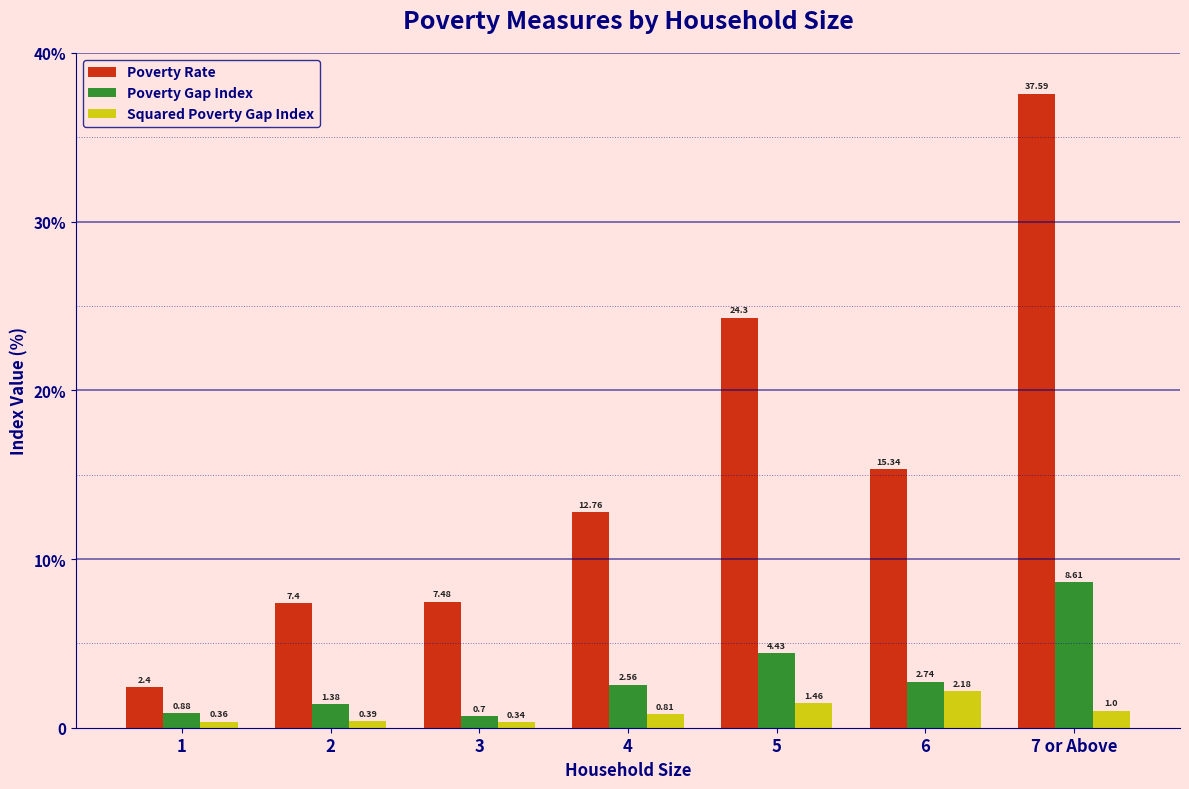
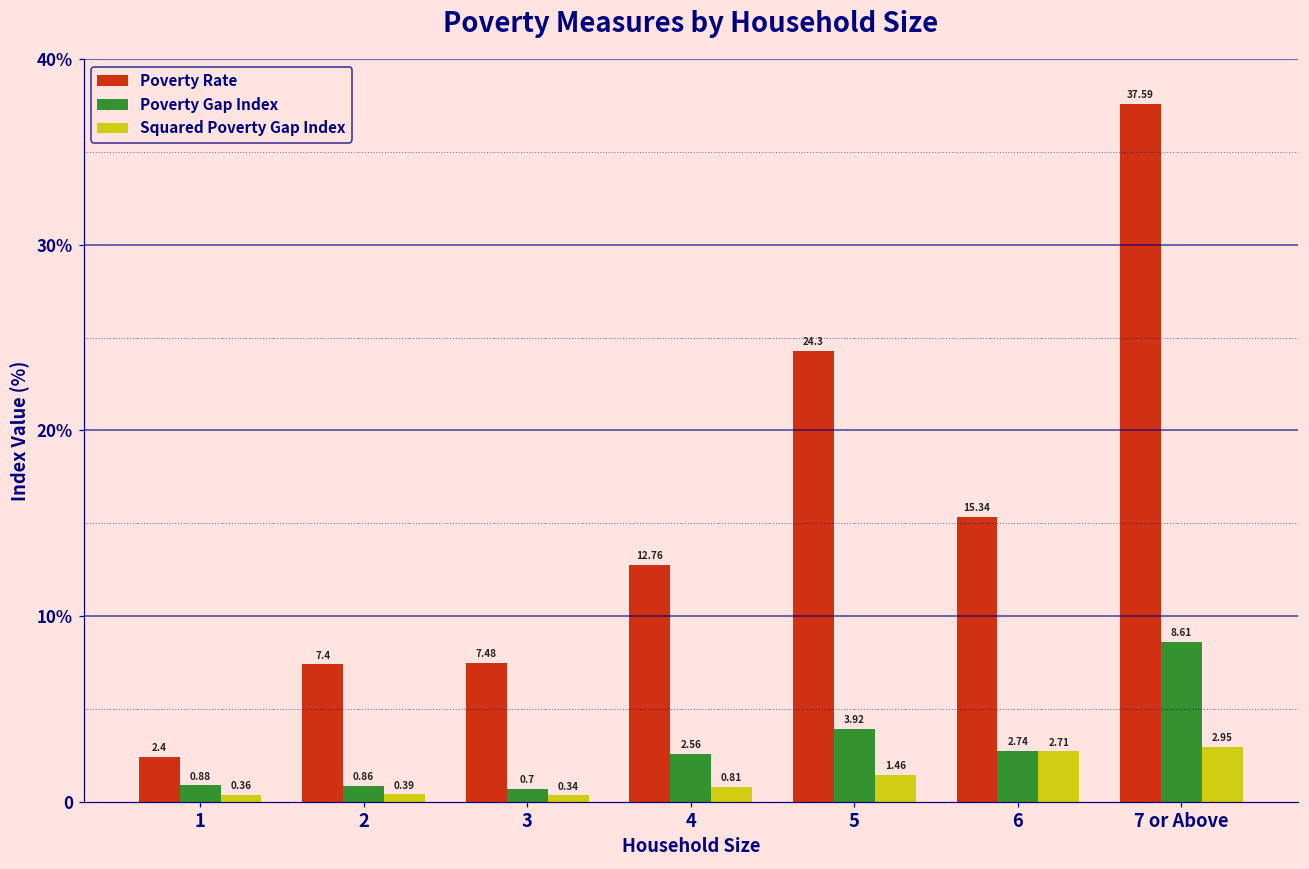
  {
    "Poverty Rate": {
      "1": 2.4,
      "2": 7.4,
      "3": 7.48,
      "4": 12.76,
      "5": 24.3,
      "6": 15.34,
      "7 or Above": 37.59
    },
    "Poverty Gap Index": {
      "1": 0.88,
-     "2": 1.38,
+     "2": 0.86,
      "3": 0.7,
      "4": 2.56,
-     "5": 4.43,
+     "5": 3.92,
      "6": 2.74,
      "7 or Above": 8.61
    },
    "Squared Poverty Gap Index": {
      "1": 0.36,
      "2": 0.39,
      "3": 0.34,
      "4": 0.81,
      "5": 1.46,
-     "6": 2.18,
-     "7 or Above": 1.0
+     "6": 2.71,
+     "7 or Above": 2.95
    }
  }
